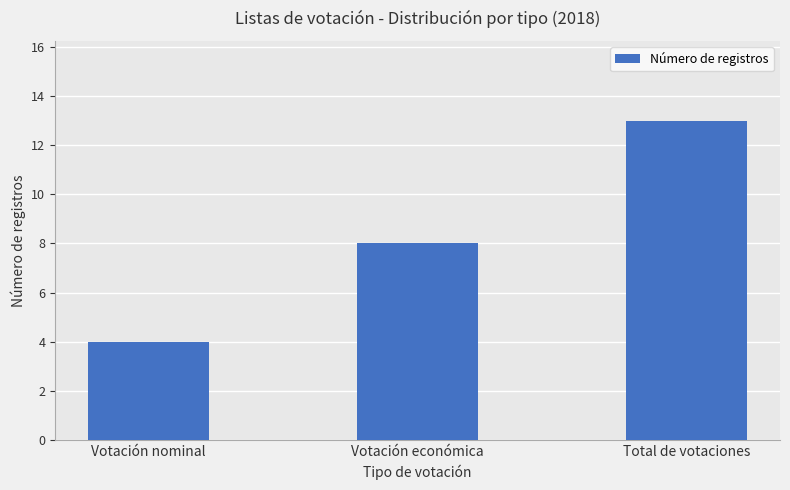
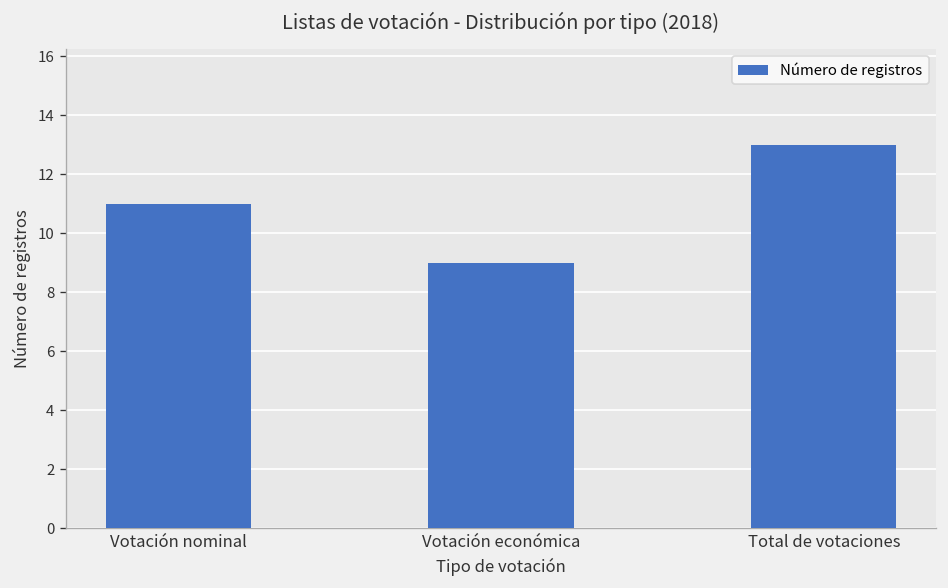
  {
-   "Votación nominal": 4,
-   "Votación económica": 8,
+   "Votación nominal": 11,
+   "Votación económica": 9,
    "Total de votaciones": 13
  }
